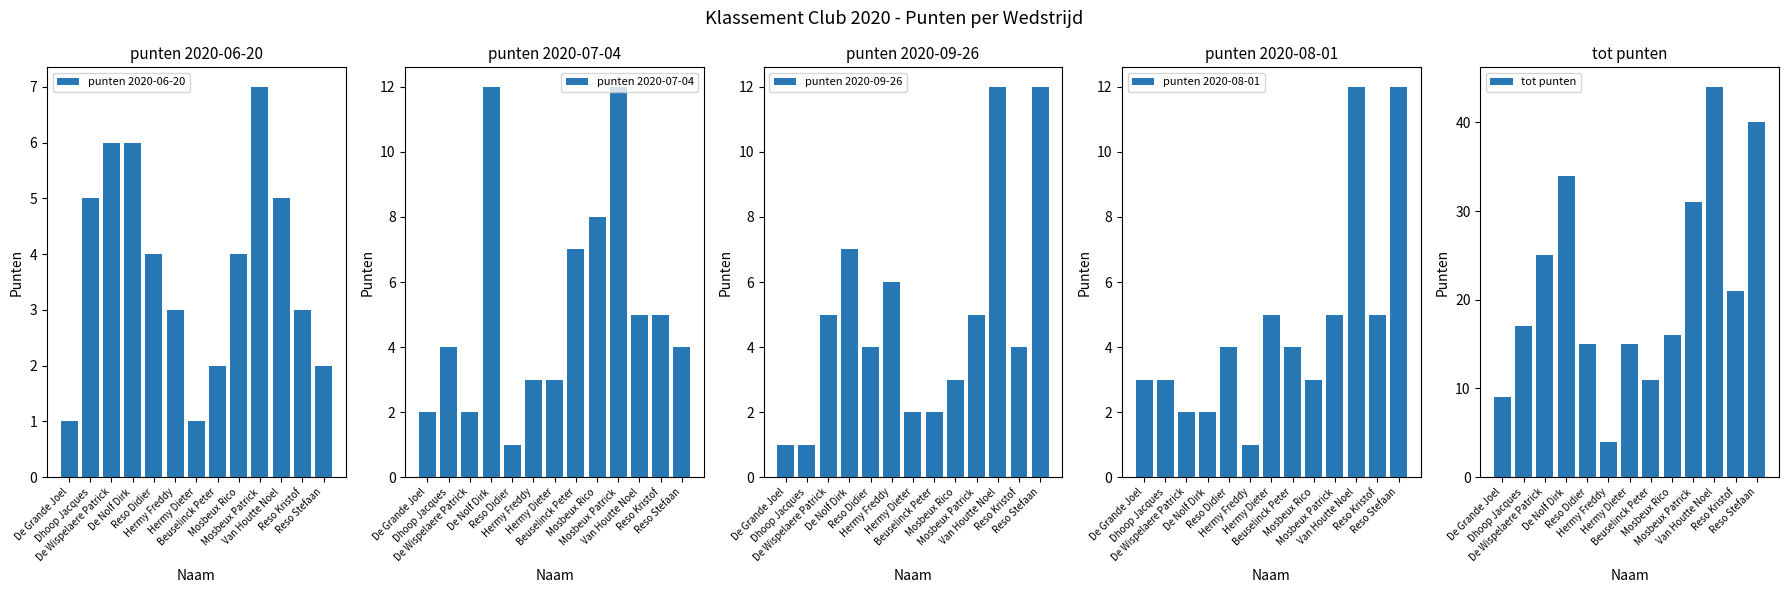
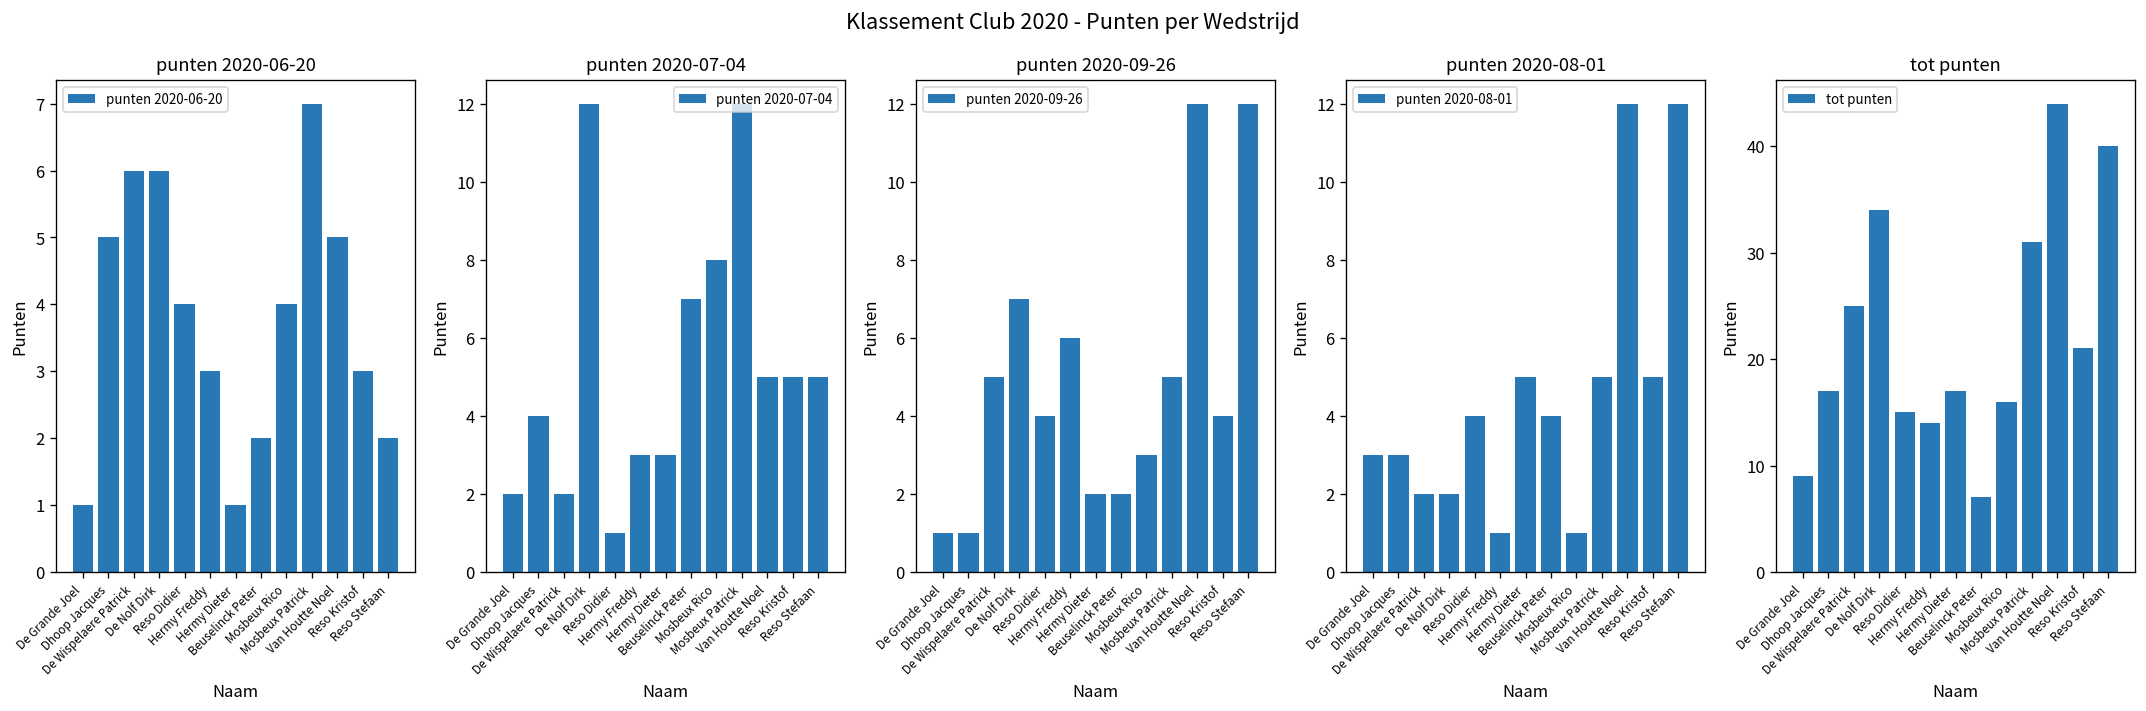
  {
    "punten 2020-06-20": {
      "De Grande Joel": 1.0,
      "Dhoop Jacques": 5.0,
      "De Wispelaere Patrick": 6.0,
      "De Nolf Dirk": 6.0,
      "Reso Didier": 4.0,
      "Hermy Freddy": 3.0,
      "Hermy Dieter": 1.0,
      "Beuselinck Peter": 2.0,
      "Mosbeux Rico": 4.0,
      "Mosbeux Patrick": 7.0,
      "Van Houtte Noel": 5.0,
      "Reso Kristof": 3.0,
      "Reso Stefaan": 2.0
    },
    "punten 2020-07-04": {
      "De Grande Joel": 2,
      "Dhoop Jacques": 4,
      "De Wispelaere Patrick": 2,
      "De Nolf Dirk": 12,
      "Reso Didier": 1,
      "Hermy Freddy": 3,
      "Hermy Dieter": 3,
      "Beuselinck Peter": 7,
      "Mosbeux Rico": 8,
      "Van Houtte Noel": 5,
      "Reso Kristof": 5,
-     "Reso Stefaan": 4
+     "Reso Stefaan": 5
    },
    "punten 2020-09-26": {
      "De Grande Joel": 1.0,
      "Dhoop Jacques": 1.0,
      "De Wispelaere Patrick": 5.0,
      "De Nolf Dirk": 7.0,
      "Reso Didier": 4.0,
      "Hermy Freddy": 6.0,
      "Hermy Dieter": 2.0,
      "Beuselinck Peter": 2.0,
      "Mosbeux Rico": 3.0,
      "Mosbeux Patrick": 5.0,
      "Van Houtte Noel": 12.0,
      "Reso Kristof": 4.0,
      "Reso Stefaan": 12.0
    },
    "punten 2020-08-01": {
      "De Grande Joel": 3,
      "Dhoop Jacques": 3,
      "De Wispelaere Patrick": 2,
      "De Nolf Dirk": 2,
      "Reso Didier": 4,
      "Hermy Freddy": 1,
      "Hermy Dieter": 5,
      "Beuselinck Peter": 4,
-     "Mosbeux Rico": 3,
+     "Mosbeux Rico": 1,
      "Mosbeux Patrick": 5,
      "Van Houtte Noel": 12,
      "Reso Kristof": 5,
      "Reso Stefaan": 12
    },
    "tot punten": {
      "De Grande Joel": 9,
      "Dhoop Jacques": 17,
      "De Wispelaere Patrick": 25,
      "De Nolf Dirk": 34,
      "Reso Didier": 15,
-     "Hermy Freddy": 4,
-     "Hermy Dieter": 15,
-     "Beuselinck Peter": 11,
+     "Hermy Freddy": 14,
+     "Hermy Dieter": 17,
+     "Beuselinck Peter": 7,
      "Mosbeux Rico": 16,
      "Mosbeux Patrick": 31,
      "Van Houtte Noel": 44,
      "Reso Kristof": 21,
      "Reso Stefaan": 40
    }
  }
